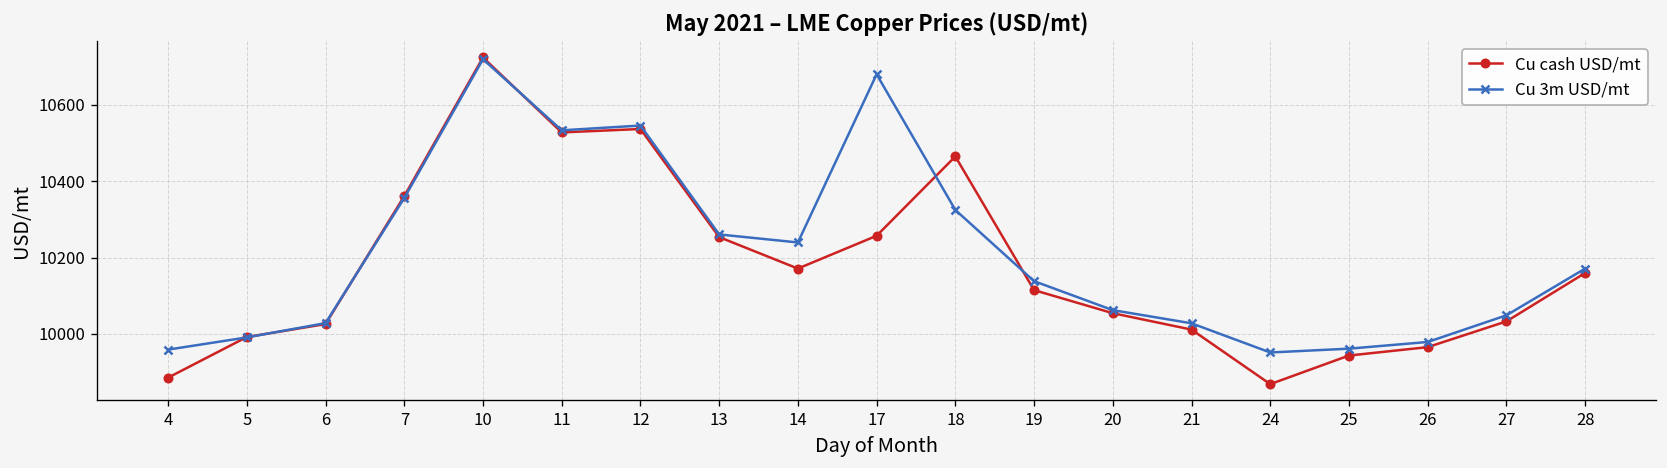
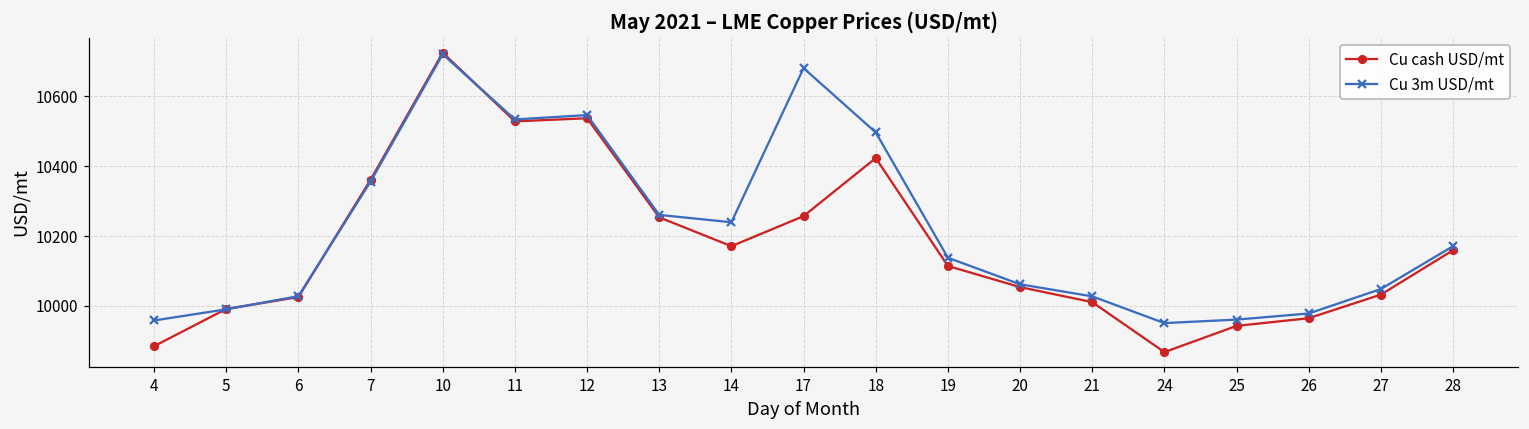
  {
    "Cu cash USD/mt": {
      "4": 9890,
      "12": 10540,
      "14": 10170,
      "17": 10260,
-     "18": 10470,
+     "18": 10420,
      "19": 10110,
      "21": 10010,
      "24": 9870,
      "25": 9940,
      "26": 9970,
      "27": 10030,
      "28": 10160
    },
    "Cu 3m USD/mt": {
      "4": 9960,
      "12": 10550,
      "14": 10240,
      "17": 10680,
-     "18": 10320,
+     "18": 10500,
      "19": 10140,
      "21": 10030,
      "24": 9950,
      "25": 9960,
      "26": 9980,
      "27": 10050,
      "28": 10170
    }
  }
